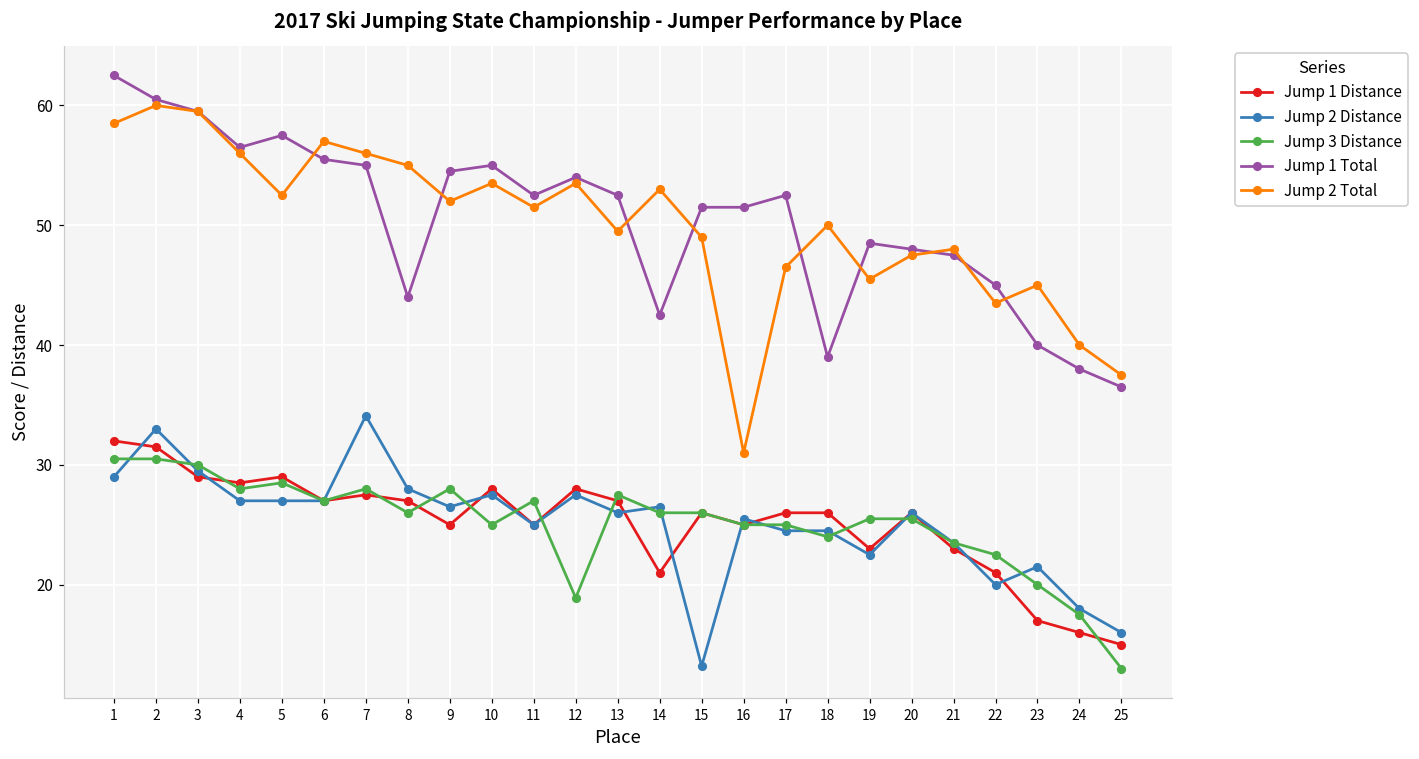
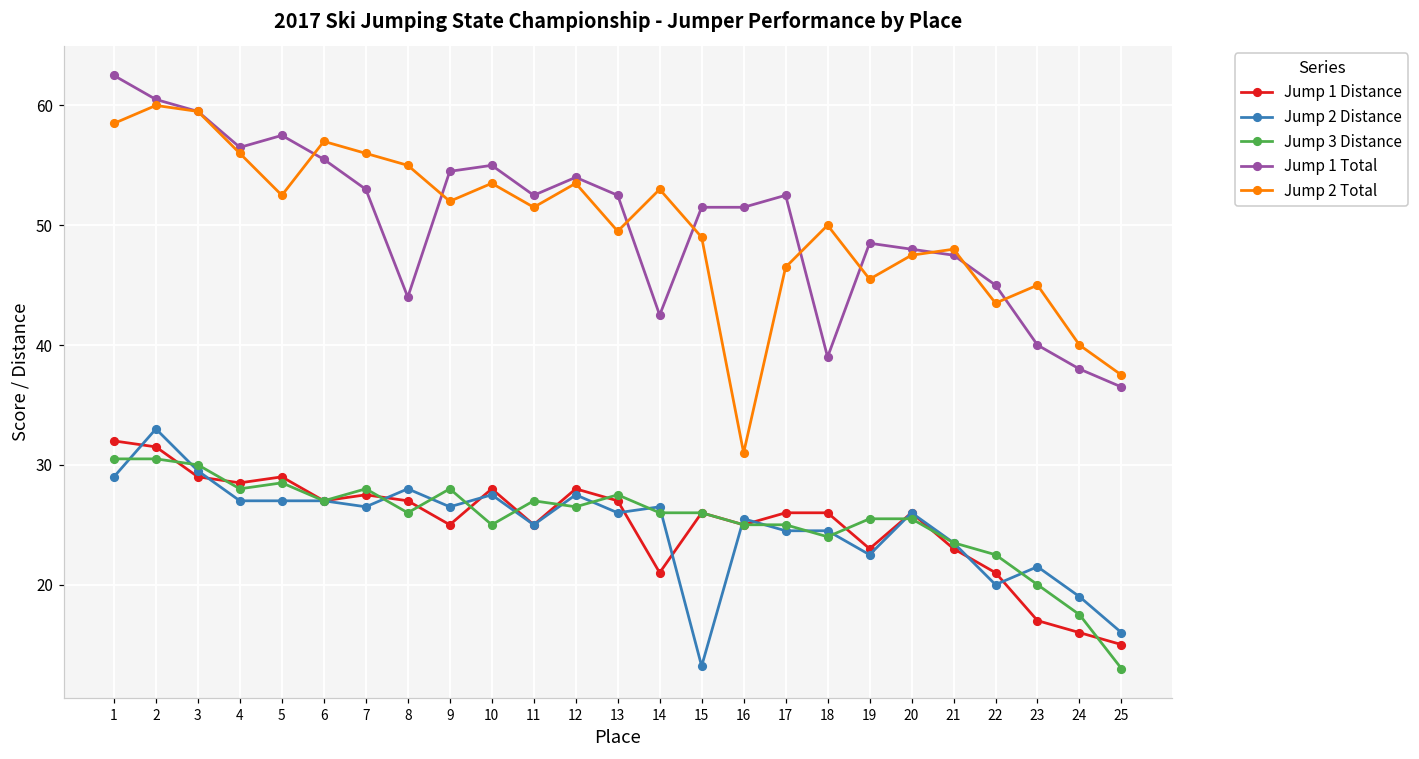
  {
    "Jump 1 Distance": {
      "1": 32.0,
      "2": 31.5,
      "3": 29.0,
      "4": 28.5,
      "5": 29.0,
      "7": 27.5,
      "8": 27.0,
      "9": 25.0,
      "10": 28.0,
      "12": 28.0,
      "13": 27.0,
      "14": 21.0,
      "17": 26.0,
      "18": 26.0,
      "19": 23.0,
      "21": 23.0,
      "22": 21.0,
      "23": 17.0,
      "24": 16.0,
      "25": 15.0
    },
    "Jump 2 Distance": {
      "1": 29.0,
      "2": 33.0,
      "3": 29.5,
      "4": 27.0,
      "5": 27.0,
-     "7": 34.1,
+     "7": 26.5,
      "8": 28.0,
      "9": 26.5,
      "10": 27.5,
      "12": 27.5,
      "13": 26.0,
      "14": 26.5,
      "15": 13.2,
      "16": 25.5,
      "17": 24.5,
      "18": 24.5,
      "19": 22.5,
      "22": 20.0,
      "23": 21.5,
-     "24": 18,
+     "24": 19,
      "25": 16.0
    },
    "Jump 3 Distance": {
      "1": 30.5,
      "2": 30.5,
      "3": 30.0,
      "4": 28.0,
      "5": 28.5,
      "7": 28.0,
      "8": 26.0,
      "9": 28.0,
      "10": 25.0,
      "11": 27.0,
-     "12": 18.9,
+     "12": 26.5,
      "13": 27.5,
      "14": 26.0,
      "17": 25.0,
      "18": 24.0,
      "19": 25.5,
      "20": 25.5,
      "22": 22.5,
      "23": 20.0,
      "24": 17.5,
      "25": 13.0
    },
    "Jump 1 Total": {
      "1": 62.5,
      "2": 60.5,
      "4": 56.5,
      "5": 57.5,
      "6": 55.5,
-     "7": 55,
+     "7": 53,
      "8": 44,
      "9": 54.5,
      "10": 55,
      "11": 52.5,
      "12": 54,
      "13": 52.5,
      "14": 42.5,
      "15": 51.5,
      "16": 51.5,
      "17": 52.5,
      "18": 39,
      "19": 48.5,
      "20": 48,
      "21": 47.5,
      "22": 45,
      "23": 40,
      "24": 38,
      "25": 36.5
    },
    "Jump 2 Total": {
      "1": 58.5,
      "2": 60.0,
      "4": 56.0,
      "5": 52.5,
      "6": 57.0,
      "7": 56.0,
      "8": 55.0,
      "9": 52.0,
      "10": 53.5,
      "11": 51.5,
      "12": 53.5,
      "13": 49.5,
      "14": 53.0,
      "15": 49.0,
      "16": 31.0,
      "17": 46.5,
      "18": 50.0,
      "19": 45.5,
      "20": 47.5,
      "21": 48.0,
      "22": 43.5,
      "23": 45.0,
      "24": 40.0,
      "25": 37.5
    }
  }
